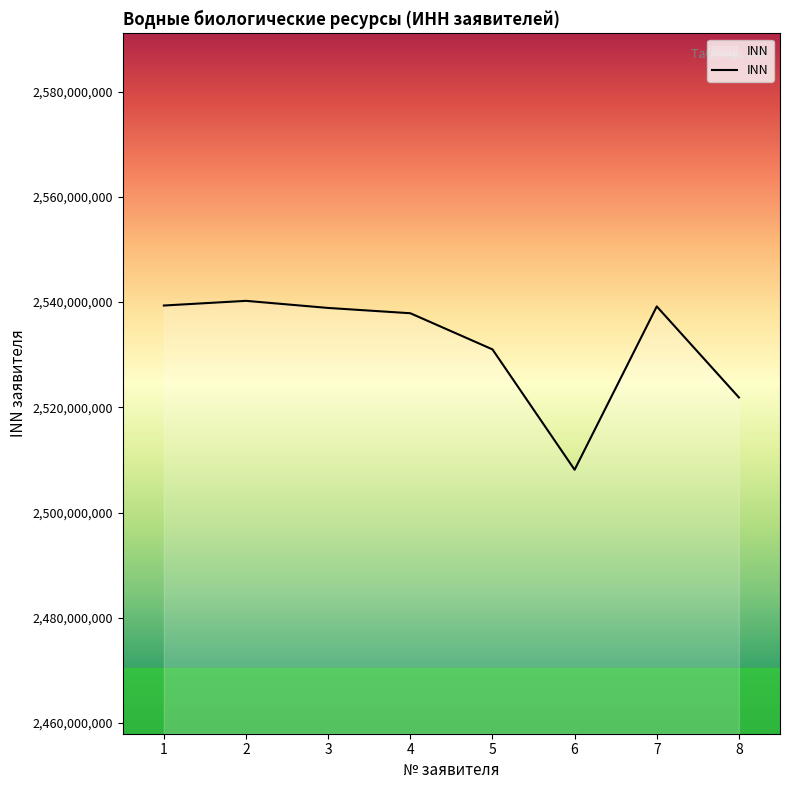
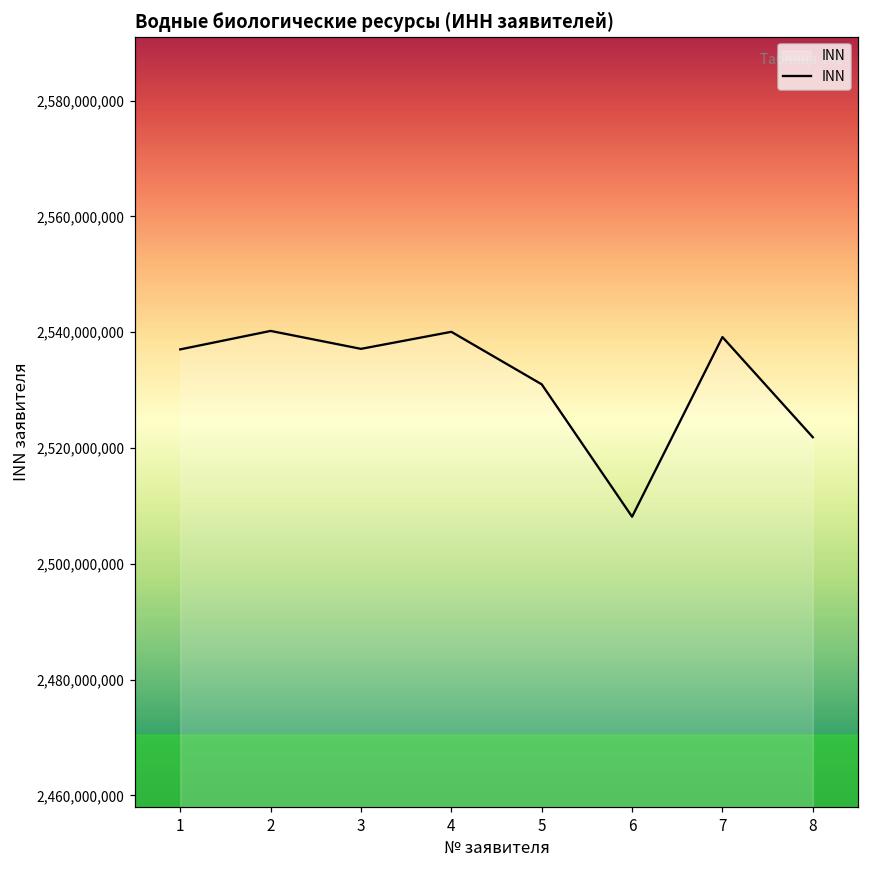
  {
-   "1": "2,539,000,000",
+   "1": "2,537,000,000",
    "2": "2,540,000,000",
-   "3": "2,539,000,000",
-   "4": "2,538,000,000",
+   "3": "2,537,000,000",
+   "4": "2,540,000,000",
    "5": "2,531,000,000",
    "6": "2,508,000,000",
    "7": "2,539,000,000",
    "8": "2,522,000,000"
  }
